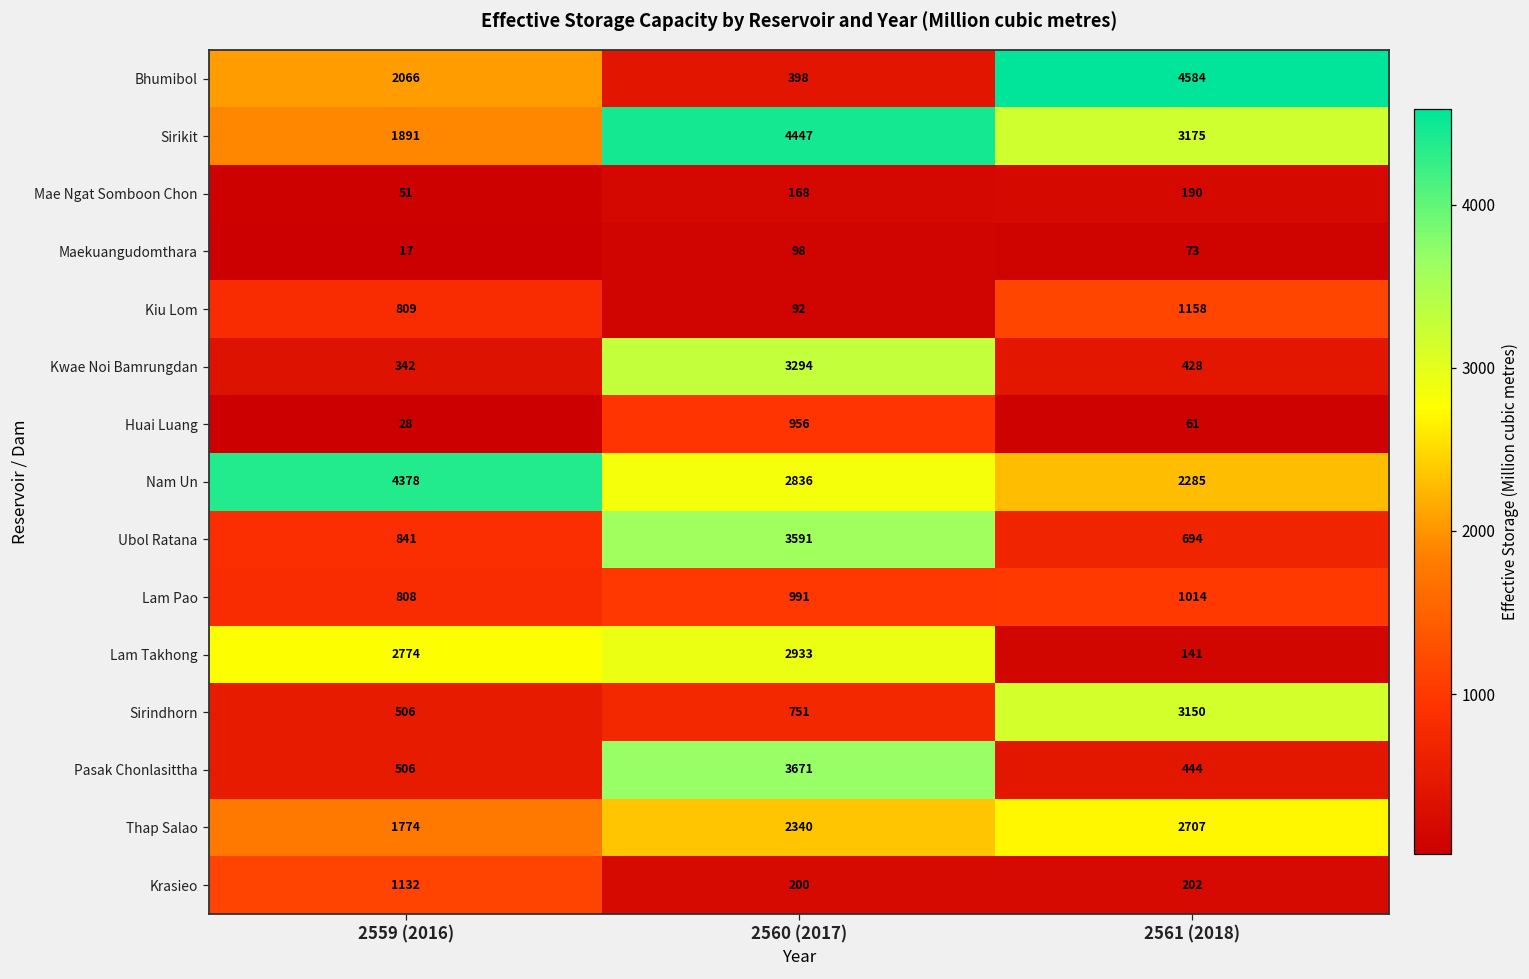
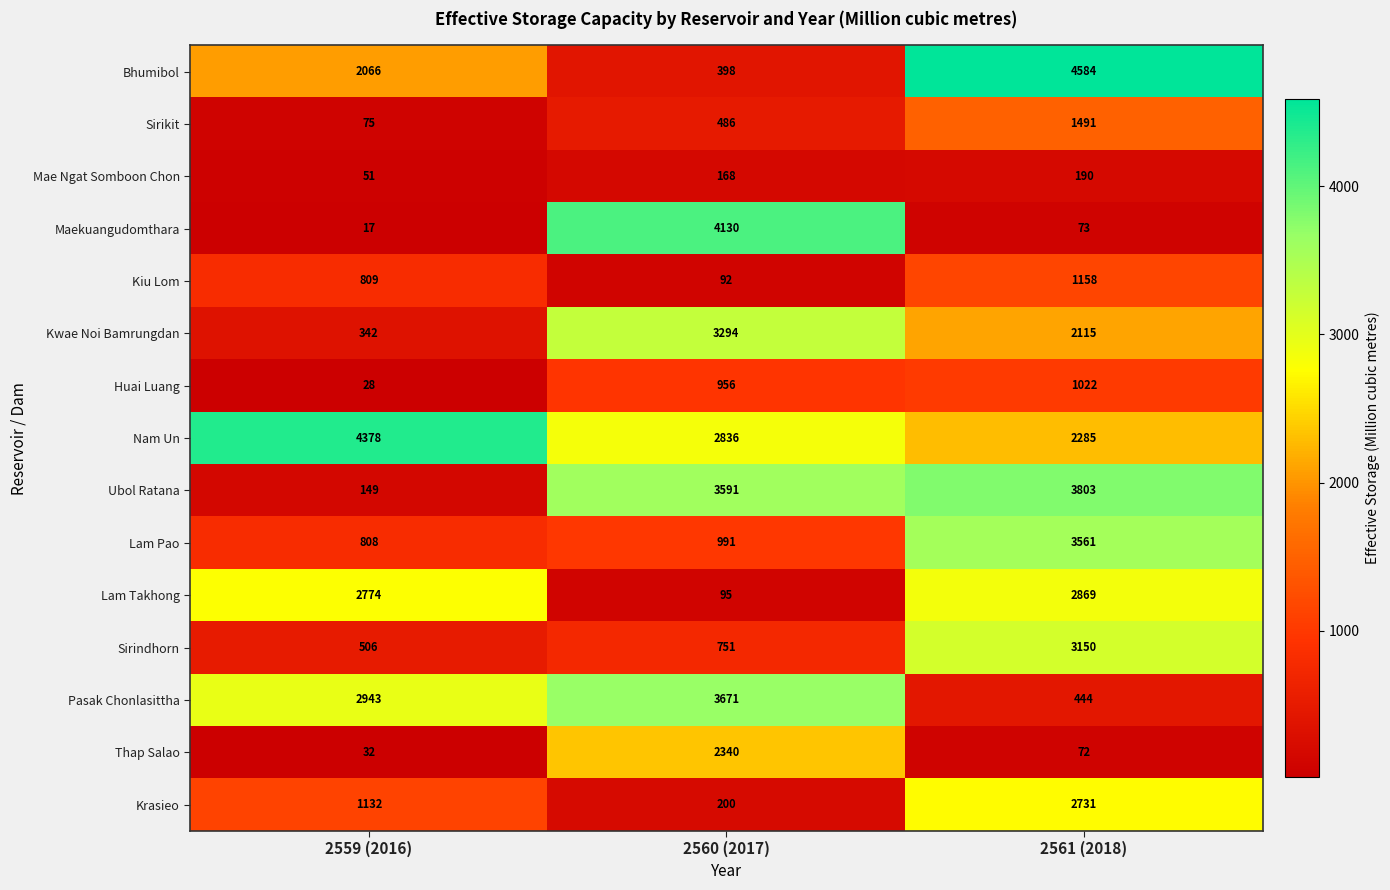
  {
    "Bhumibol": {
      "2559 (2016)": 2066,
      "2560 (2017)": 398,
      "2561 (2018)": 4584
    },
    "Sirikit": {
-     "2559 (2016)": 1891,
-     "2560 (2017)": 4447,
-     "2561 (2018)": 3175
+     "2559 (2016)": 75,
+     "2560 (2017)": 486,
+     "2561 (2018)": 1491
    },
    "Mae Ngat Somboon Chon": {
      "2559 (2016)": 51,
      "2560 (2017)": 168,
      "2561 (2018)": 190
    },
    "Maekuangudomthara": {
      "2559 (2016)": 17,
-     "2560 (2017)": 98,
+     "2560 (2017)": 4130,
      "2561 (2018)": 73
    },
    "Kiu Lom": {
      "2559 (2016)": 809,
      "2560 (2017)": 92,
      "2561 (2018)": 1158
    },
    "Kwae Noi Bamrungdan": {
      "2559 (2016)": 342,
      "2560 (2017)": 3294,
-     "2561 (2018)": 428
+     "2561 (2018)": 2115
    },
    "Huai Luang": {
      "2559 (2016)": 28,
      "2560 (2017)": 956,
-     "2561 (2018)": 61
+     "2561 (2018)": 1022
    },
    "Nam Un": {
      "2559 (2016)": 4378,
      "2560 (2017)": 2836,
      "2561 (2018)": 2285
    },
    "Ubol Ratana": {
-     "2559 (2016)": 841,
+     "2559 (2016)": 149,
      "2560 (2017)": 3591,
-     "2561 (2018)": 694
+     "2561 (2018)": 3803
    },
    "Lam Pao": {
      "2559 (2016)": 808,
      "2560 (2017)": 991,
-     "2561 (2018)": 1014
+     "2561 (2018)": 3561
    },
    "Lam Takhong": {
      "2559 (2016)": 2774,
-     "2560 (2017)": 2933,
-     "2561 (2018)": 141
+     "2560 (2017)": 95,
+     "2561 (2018)": 2869
    },
    "Sirindhorn": {
      "2559 (2016)": 506,
      "2560 (2017)": 751,
      "2561 (2018)": 3150
    },
    "Pasak Chonlasittha": {
-     "2559 (2016)": 506,
+     "2559 (2016)": 2943,
      "2560 (2017)": 3671,
      "2561 (2018)": 444
    },
    "Thap Salao": {
-     "2559 (2016)": 1774,
+     "2559 (2016)": 32,
      "2560 (2017)": 2340,
-     "2561 (2018)": 2707
+     "2561 (2018)": 72
    },
    "Krasieo": {
      "2559 (2016)": 1132,
      "2560 (2017)": 200,
-     "2561 (2018)": 202
+     "2561 (2018)": 2731
    }
  }
